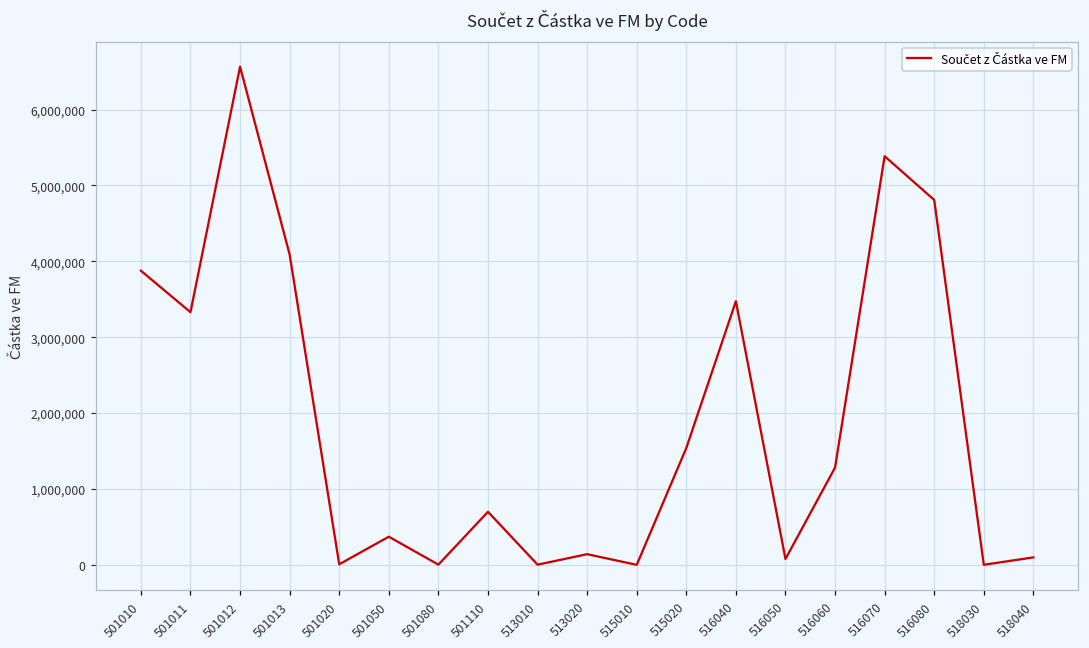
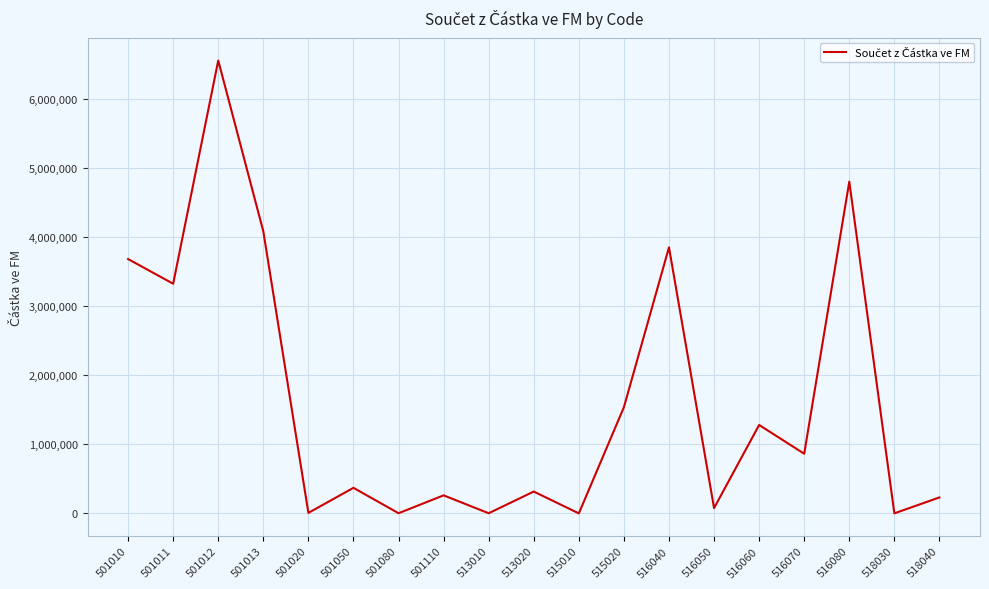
  {
-   "501010": "3,900,000",
+   "501010": "3,700,000",
    "501011": "3,300,000",
    "501012": "6,600,000",
    "501013": "4,100,000",
    "501020": "0",
    "501050": "400,000",
    "501080": "0",
-   "501110": "700,000",
+   "501110": "300,000",
    "513010": "0",
-   "513020": "100,000",
+   "513020": "300,000",
    "515010": "0",
    "515020": "1,500,000",
-   "516040": "3,500,000",
+   "516040": "3,900,000",
    "516050": "100,000",
    "516060": "1,300,000",
-   "516070": "5,400,000",
+   "516070": "900,000",
    "516080": "4,800,000",
    "518030": "0",
-   "518040": "100,000"
+   "518040": "200,000"
  }
